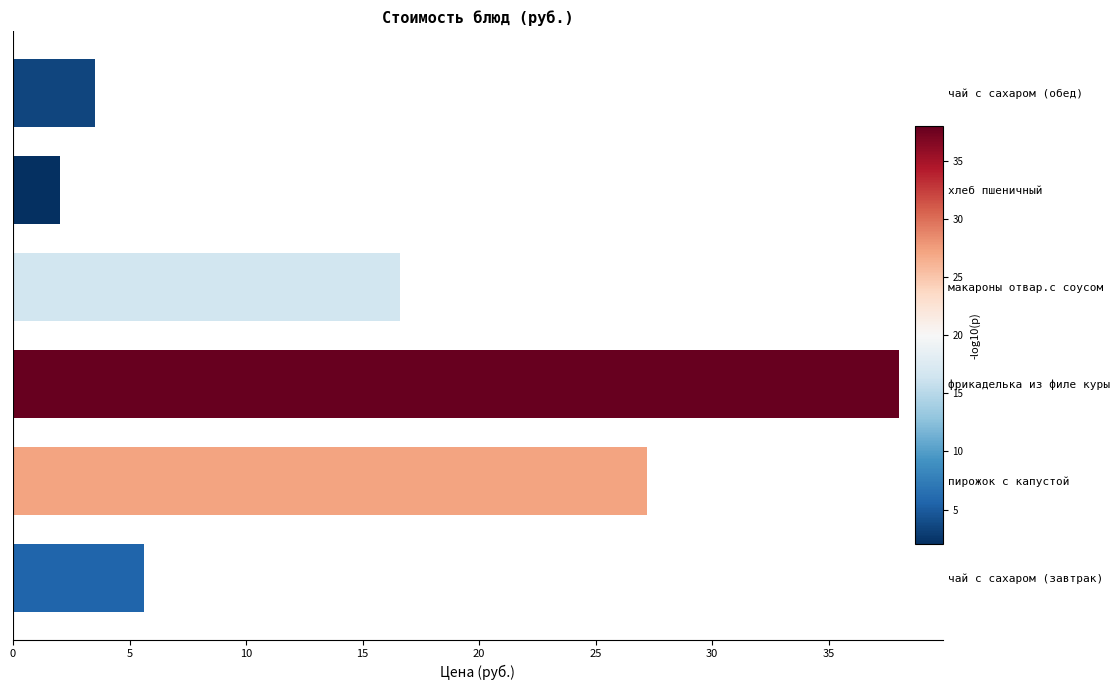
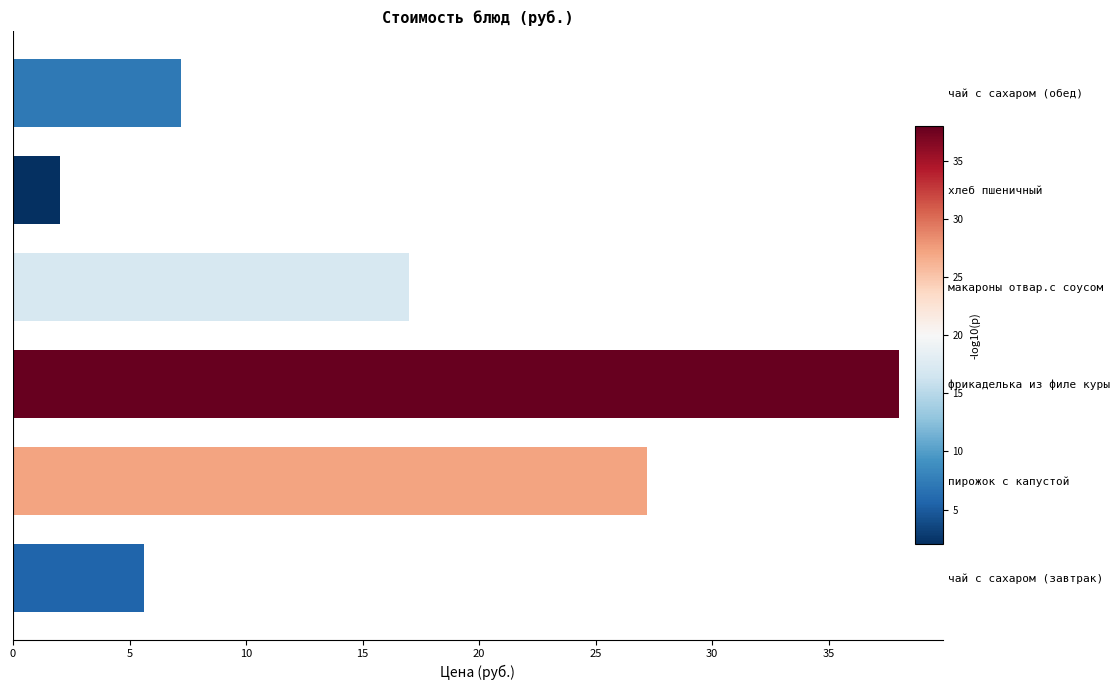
  {
-   "чай с сахаром (обед)": 3.5,
+   "чай с сахаром (обед)": 7.2,
    "хлеб пшеничный": 2.0,
-   "макароны отвар.с соусом": 16.6,
+   "макароны отвар.с соусом": 17.0,
    "фрикаделька из филе куры": 38.0,
    "пирожок с капустой": 27.2,
    "чай с сахаром (завтрак)": 5.6
  }
